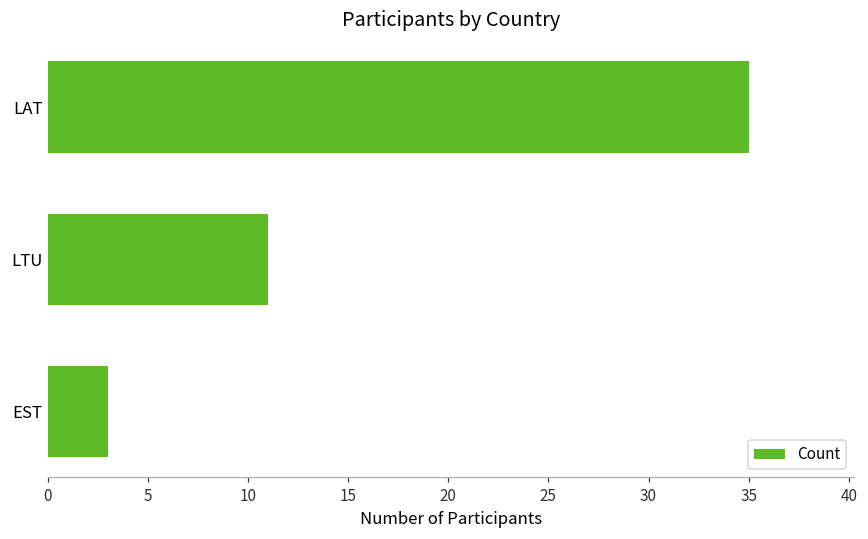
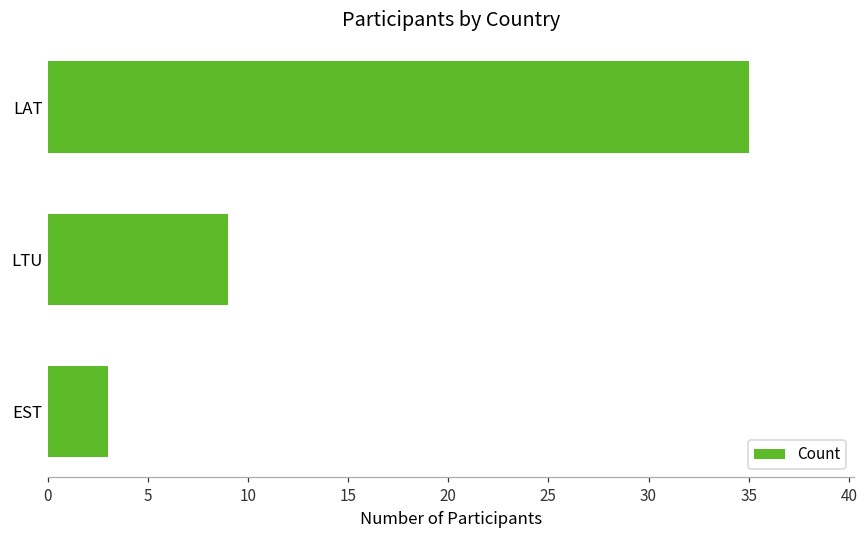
  {
    "LAT": 35,
-   "LTU": 11,
+   "LTU": 9,
    "EST": 3
  }
